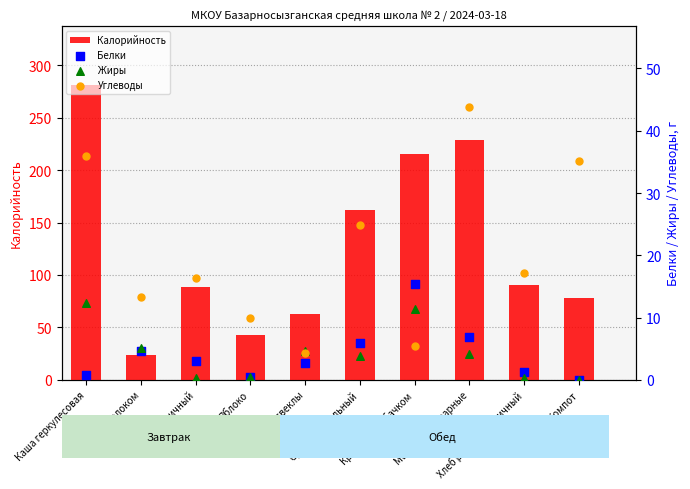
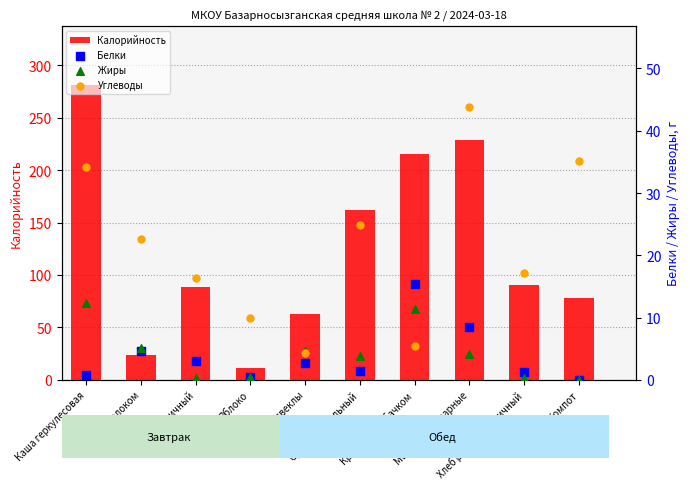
  {
    "Калорийность": {
      "Какао с молоком": 23,
      "Хлеб пшеничный": 89,
-     "Яблоко": 43,
+     "Яблоко": 11,
      "Салат из свеклы": 63,
      "Суп картофельный": 162,
      "Крокеты с кабачком": 216,
      "Макароны отварные": 228,
      "Хлеб ржано-пшеничный": 91,
      "Компот": 78
    },
    "Белки": {
-     "Суп картофельный": 6,
-     "Макароны отварные": 7
+     "Суп картофельный": 1,
+     "Макароны отварные": 8
    },
    "Углеводы": {
-     "Каша геркулесовая": 36,
-     "Какао с молоком": 13
+     "Каша геркулесовая": 34,
+     "Какао с молоком": 23
    }
  }
